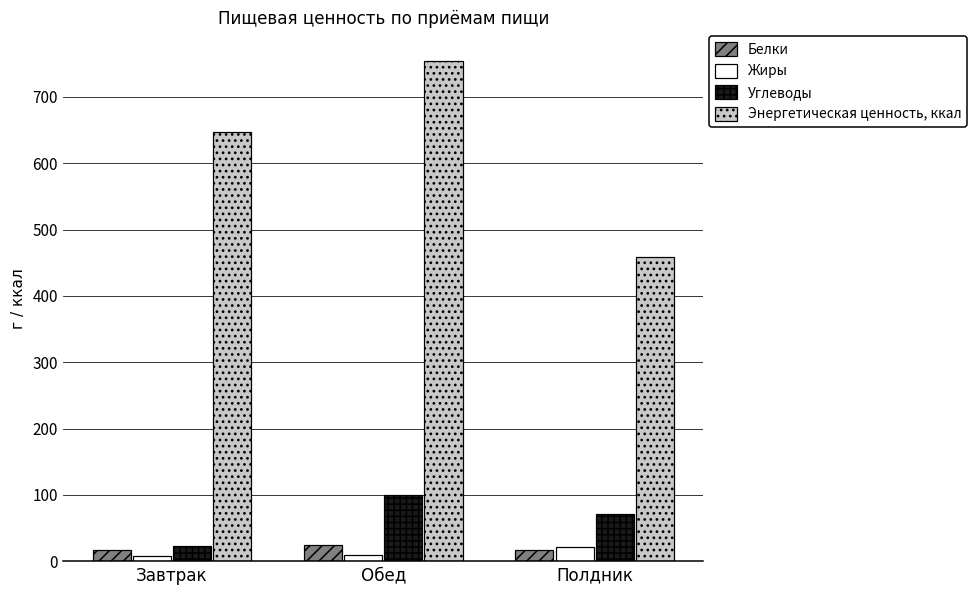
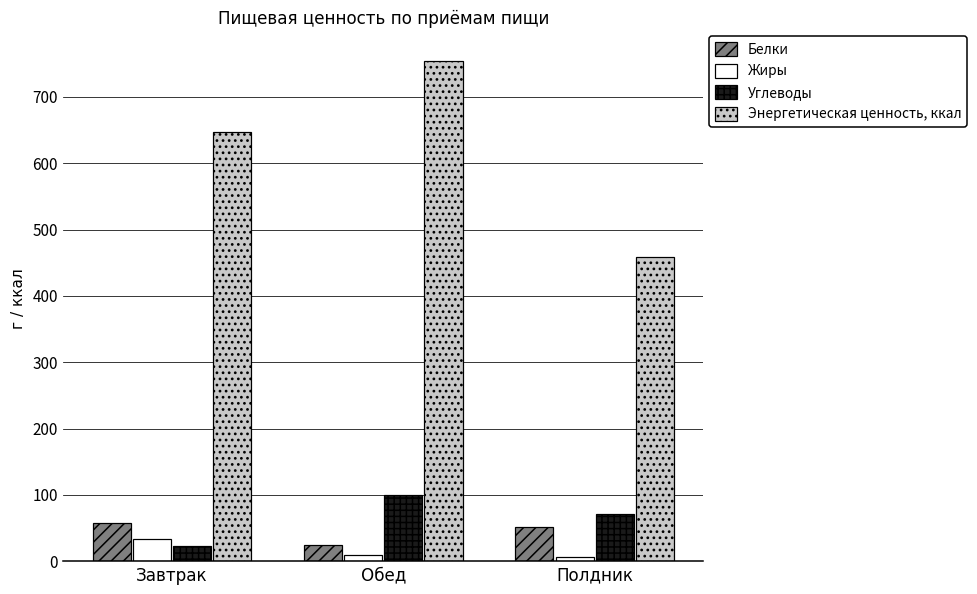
  {
    "Белки": {
-     "Завтрак": 20,
+     "Завтрак": 60,
      "Обед": 20,
-     "Полдник": 20
+     "Полдник": 50
    },
    "Жиры": {
-     "Завтрак": 10,
+     "Завтрак": 30,
      "Обед": 10,
-     "Полдник": 20
+     "Полдник": 10
    },
    "Углеводы": {
      "Завтрак": 20,
      "Обед": 100,
      "Полдник": 70
    },
    "Энергетическая ценность, ккал": {
      "Завтрак": 650,
      "Обед": 750,
      "Полдник": 460
    }
  }
